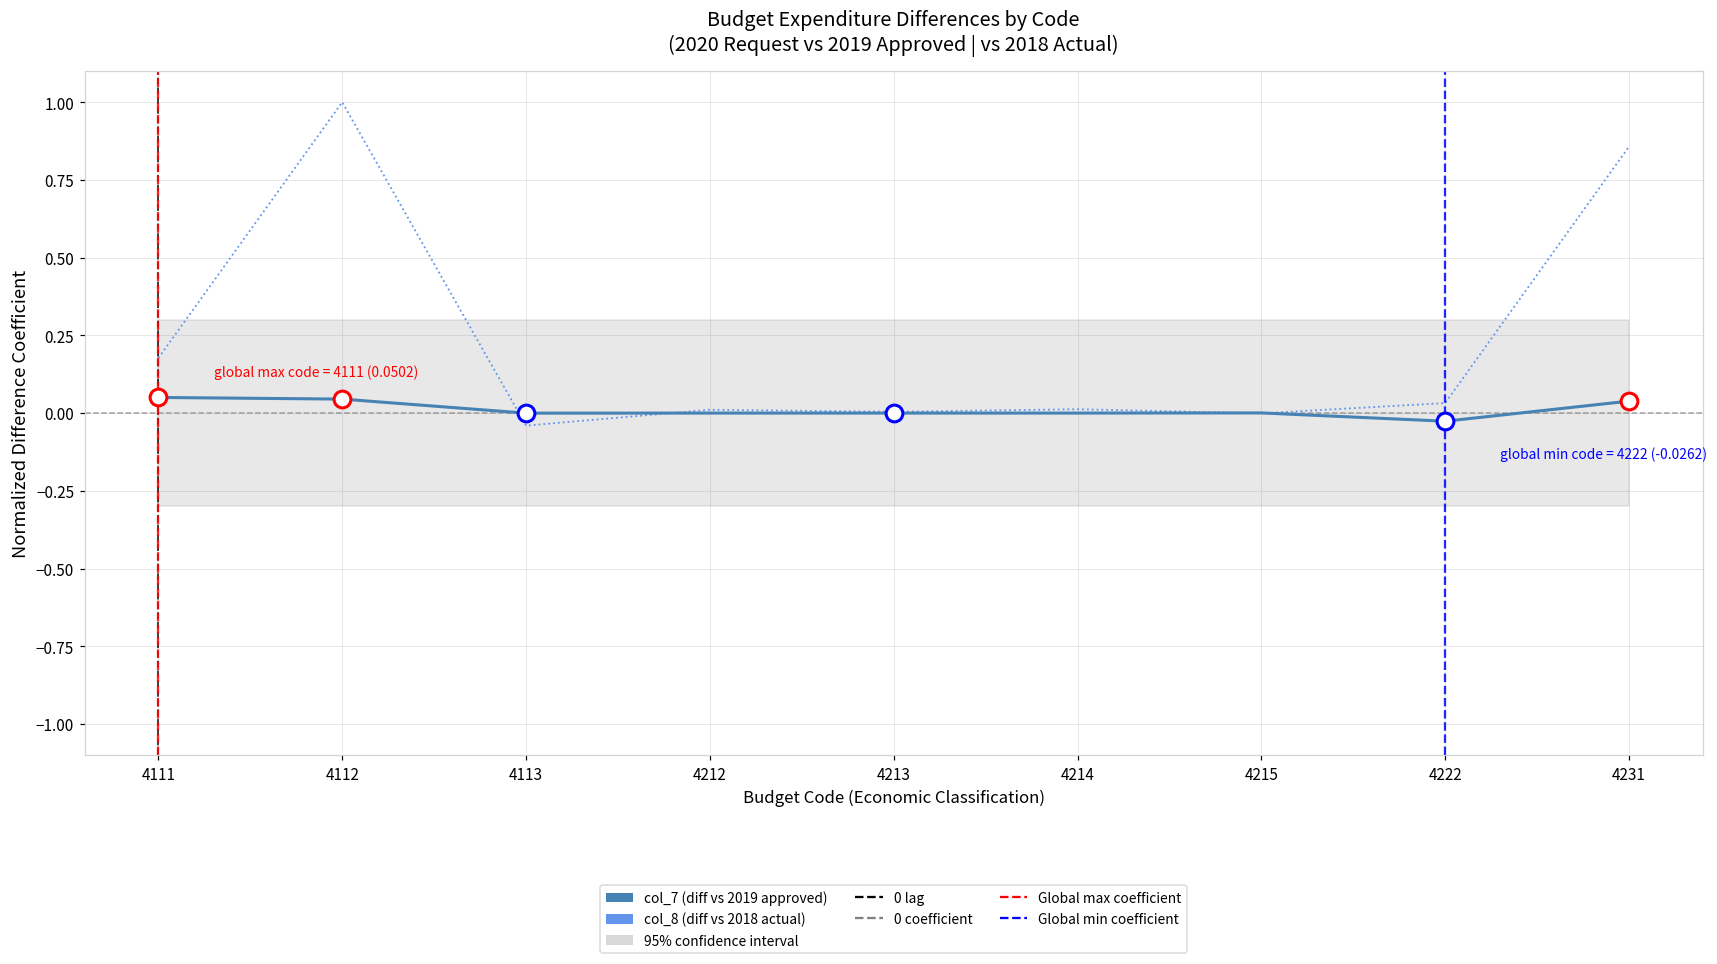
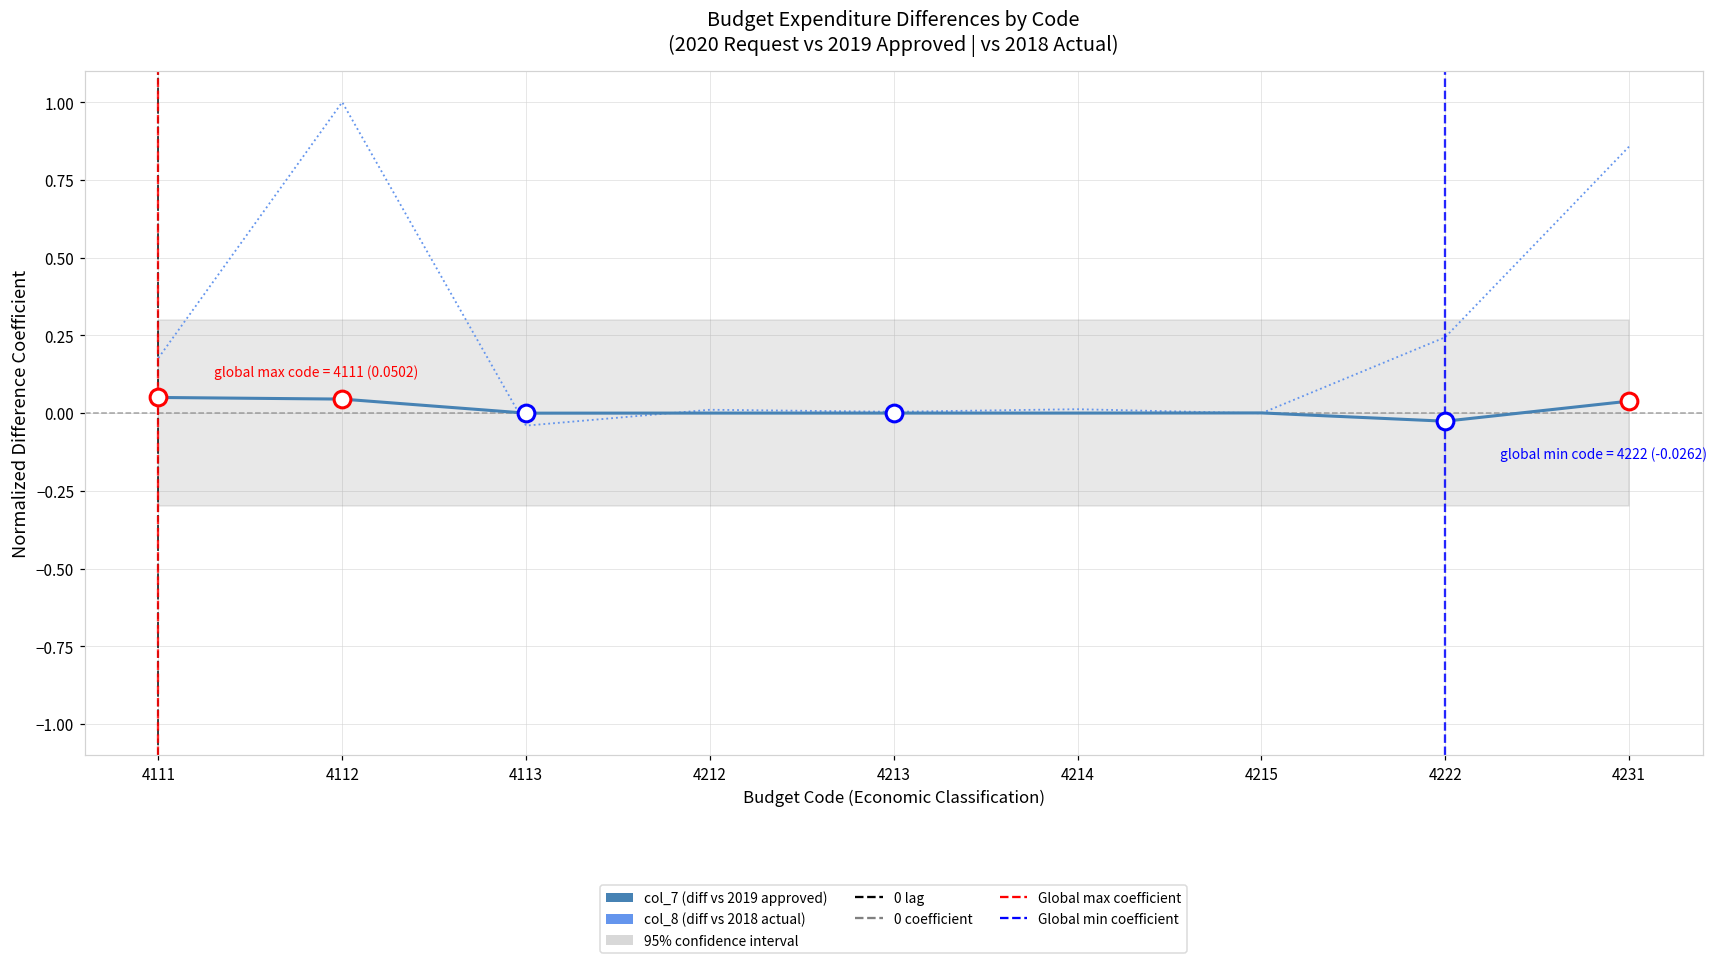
  {
    "col_7 (diff vs 2019 approved)": {
      "4212": 0.00,
      "4214": 0.00
    },
    "col_8 (diff vs 2018 actual)": {
      "4111": 0.18,
      "4112": 1.00,
      "4113": -0.04,
      "4212": 0.01,
      "4214": 0.01,
-     "4222": 0.03,
+     "4222": 0.24,
      "4231": 0.86
    }
  }
